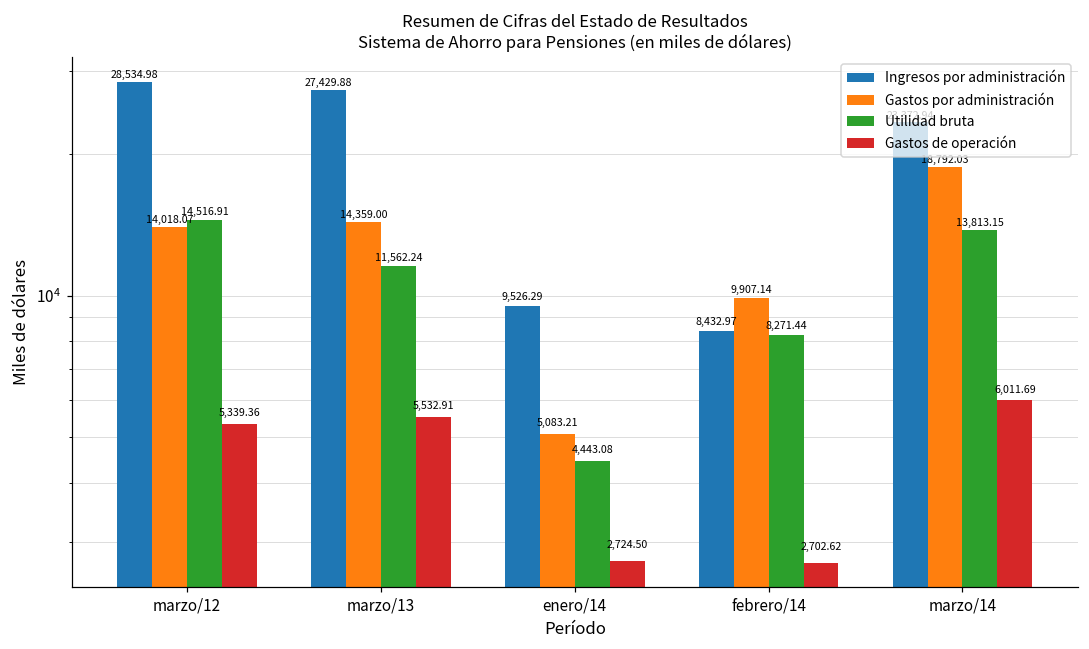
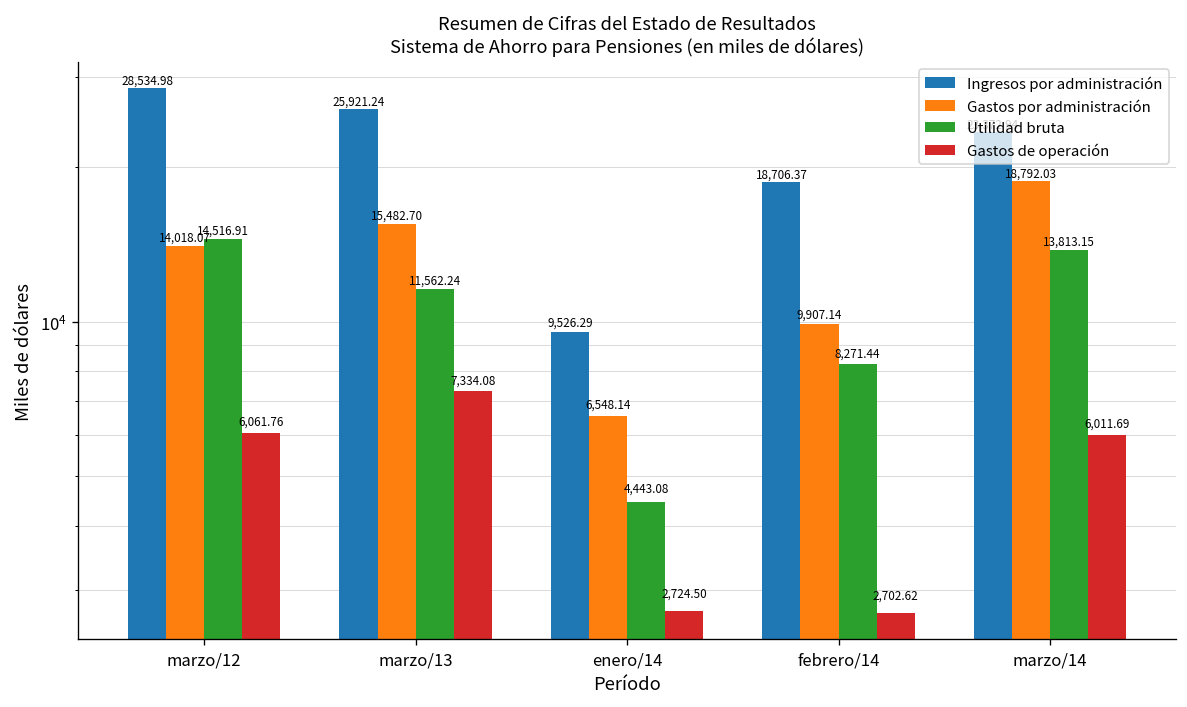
  {
    "Ingresos por administración": {
      "marzo/12": "28,534.98",
-     "marzo/13": "27,429.88",
+     "marzo/13": "25,921.24",
      "enero/14": "9,526.29",
-     "febrero/14": "8,432.97"
+     "febrero/14": "18,706.37"
    },
    "Gastos por administración": {
      "marzo/12": "14,018.07",
-     "marzo/13": "14,359.00",
-     "enero/14": "5,083.21",
+     "marzo/13": "15,482.70",
+     "enero/14": "6,548.14",
      "febrero/14": "9,907.14"
    },
    "Utilidad bruta": {
      "marzo/12": "14,516.91",
      "marzo/13": "11,562.24",
      "enero/14": "4,443.08",
      "febrero/14": "8,271.44",
      "marzo/14": "13,813.15"
    },
    "Gastos de operación": {
-     "marzo/12": "5,339.36",
-     "marzo/13": "5,532.91",
+     "marzo/12": "6,061.76",
+     "marzo/13": "7,334.08",
      "enero/14": "2,724.50",
      "febrero/14": "2,702.62",
      "marzo/14": "6,011.69"
    }
  }
